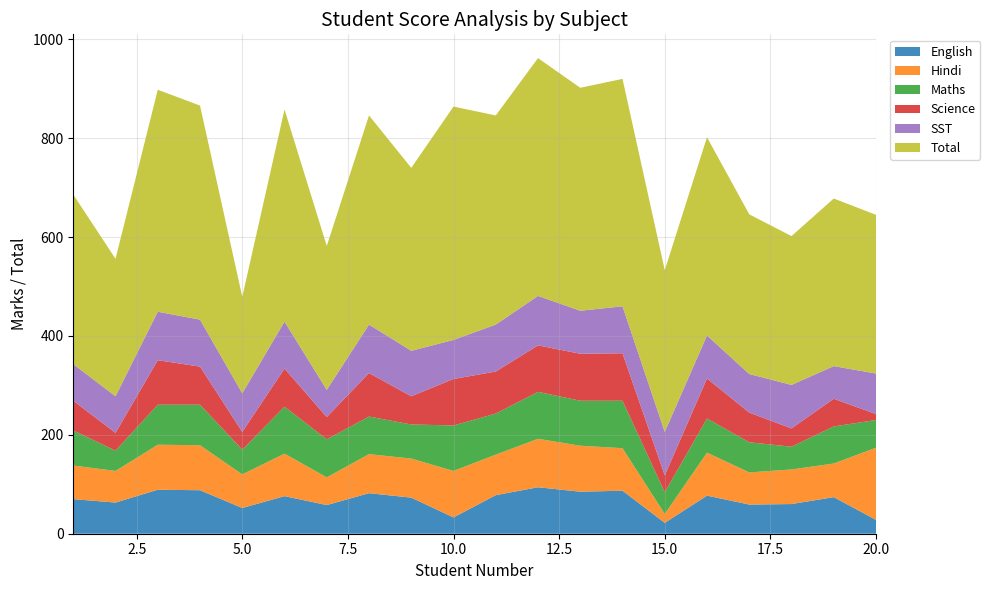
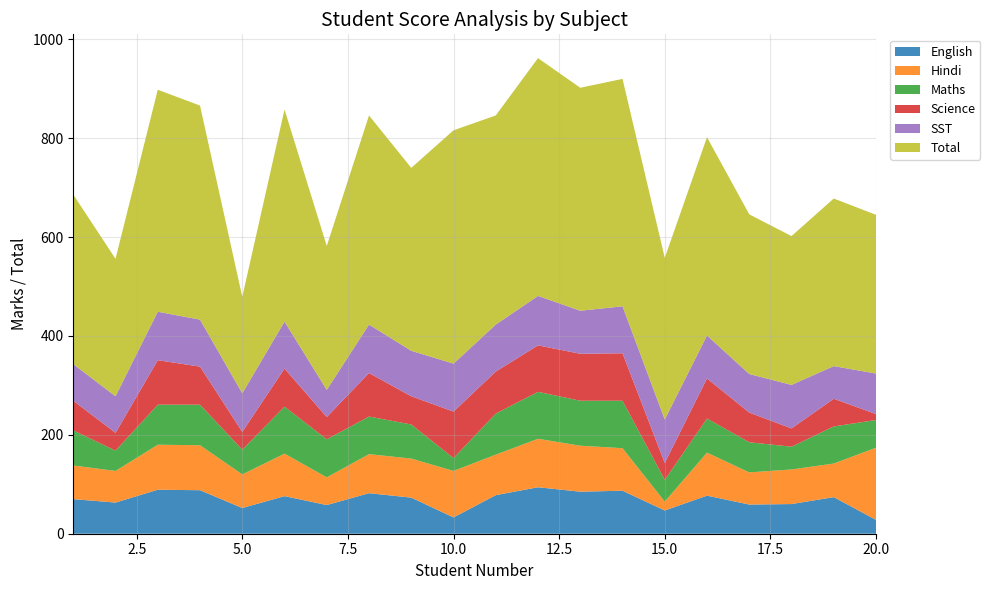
  {
    "English": {
      "5.0": 50,
      "10.0": 30,
-     "15.0": 20,
+     "15.0": 50,
      "20.0": 30
    },
    "Hindi": {
      "5.0": 70,
      "10.0": 90,
      "15.0": 20,
      "20.0": 150
    },
    "Maths": {
      "5.0": 50,
-     "10.0": 90,
+     "10.0": 30,
      "15.0": 40,
      "20.0": 60
    },
    "Science": {
      "5.0": 40,
      "10.0": 90,
      "15.0": 30,
      "20.0": 10
    },
    "SST": {
      "5.0": 80,
-     "10.0": 80,
+     "10.0": 100,
      "15.0": 90,
      "20.0": 80
    },
    "Total": {
      "5.0": 200,
      "10.0": 470,
      "15.0": 330,
      "20.0": 320
    }
  }
